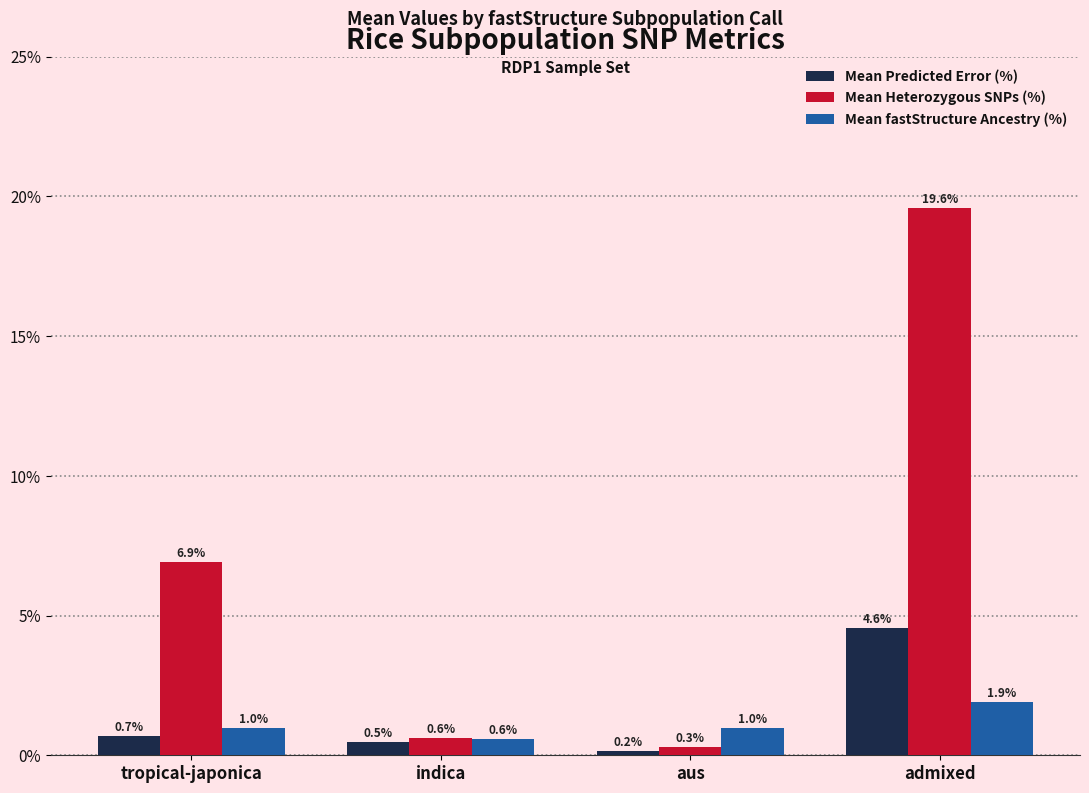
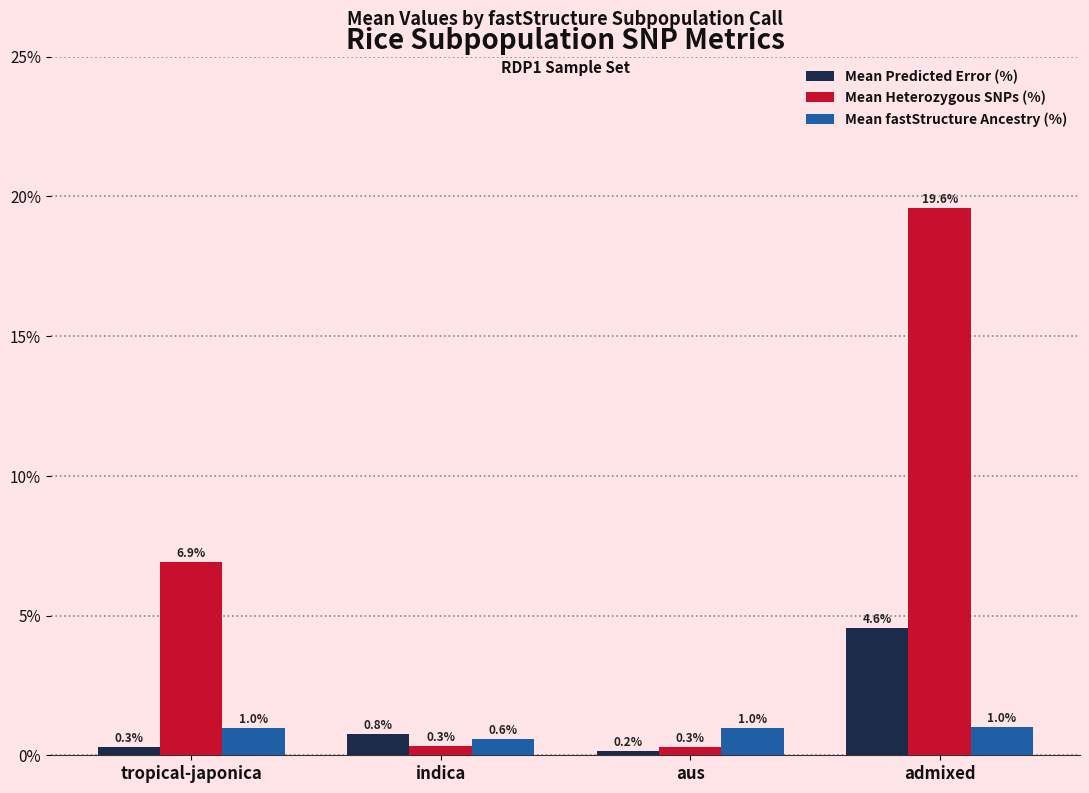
  {
    "Mean Predicted Error (%)": {
-     "tropical-japonica": "0.7%",
-     "indica": "0.5%",
+     "tropical-japonica": "0.3%",
+     "indica": "0.8%",
      "aus": "0.2%",
      "admixed": "4.6%"
    },
    "Mean Heterozygous SNPs (%)": {
      "tropical-japonica": "6.9%",
-     "indica": "0.6%",
+     "indica": "0.3%",
      "aus": "0.3%",
      "admixed": "19.6%"
    },
    "Mean fastStructure Ancestry (%)": {
      "tropical-japonica": "1.0%",
      "indica": "0.6%",
      "aus": "1.0%",
-     "admixed": "1.9%"
+     "admixed": "1.0%"
    }
  }
